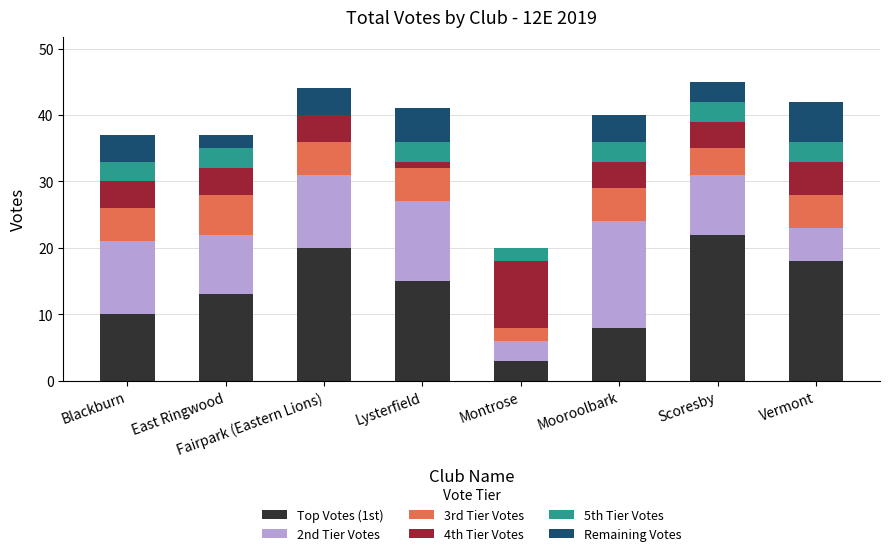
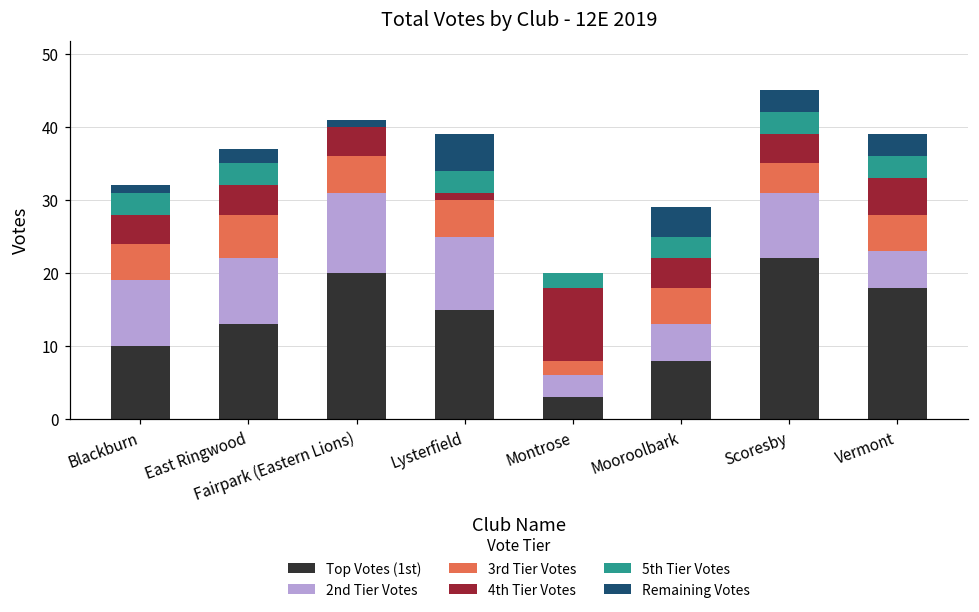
  {
    "Top Votes (1st)": {
      "Blackburn": 10,
      "East Ringwood": 13,
      "Fairpark (Eastern Lions)": 20,
      "Lysterfield": 15,
      "Montrose": 3,
      "Mooroolbark": 8,
      "Scoresby": 22,
      "Vermont": 18
    },
    "2nd Tier Votes": {
-     "Blackburn": 11,
+     "Blackburn": 9,
      "East Ringwood": 9,
      "Fairpark (Eastern Lions)": 11,
-     "Lysterfield": 12,
+     "Lysterfield": 10,
      "Montrose": 3,
-     "Mooroolbark": 16,
+     "Mooroolbark": 5,
      "Scoresby": 9,
      "Vermont": 5
    },
    "3rd Tier Votes": {
      "Blackburn": 5,
      "East Ringwood": 6,
      "Fairpark (Eastern Lions)": 5,
      "Lysterfield": 5,
      "Montrose": 2,
      "Mooroolbark": 5,
      "Scoresby": 4,
      "Vermont": 5
    },
    "4th Tier Votes": {
      "Blackburn": 4,
      "East Ringwood": 4,
      "Fairpark (Eastern Lions)": 4,
      "Lysterfield": 1,
      "Montrose": 10,
      "Mooroolbark": 4,
      "Scoresby": 4,
      "Vermont": 5
    },
    "5th Tier Votes": {
      "Blackburn": 3,
      "East Ringwood": 3,
      "Fairpark (Eastern Lions)": 0,
      "Lysterfield": 3,
      "Montrose": 2,
      "Mooroolbark": 3,
      "Scoresby": 3,
      "Vermont": 3
    },
    "Remaining Votes": {
-     "Blackburn": 4,
+     "Blackburn": 1,
      "East Ringwood": 2,
-     "Fairpark (Eastern Lions)": 4,
+     "Fairpark (Eastern Lions)": 1,
      "Lysterfield": 5,
      "Montrose": 0,
      "Mooroolbark": 4,
      "Scoresby": 3,
-     "Vermont": 6
+     "Vermont": 3
    }
  }
